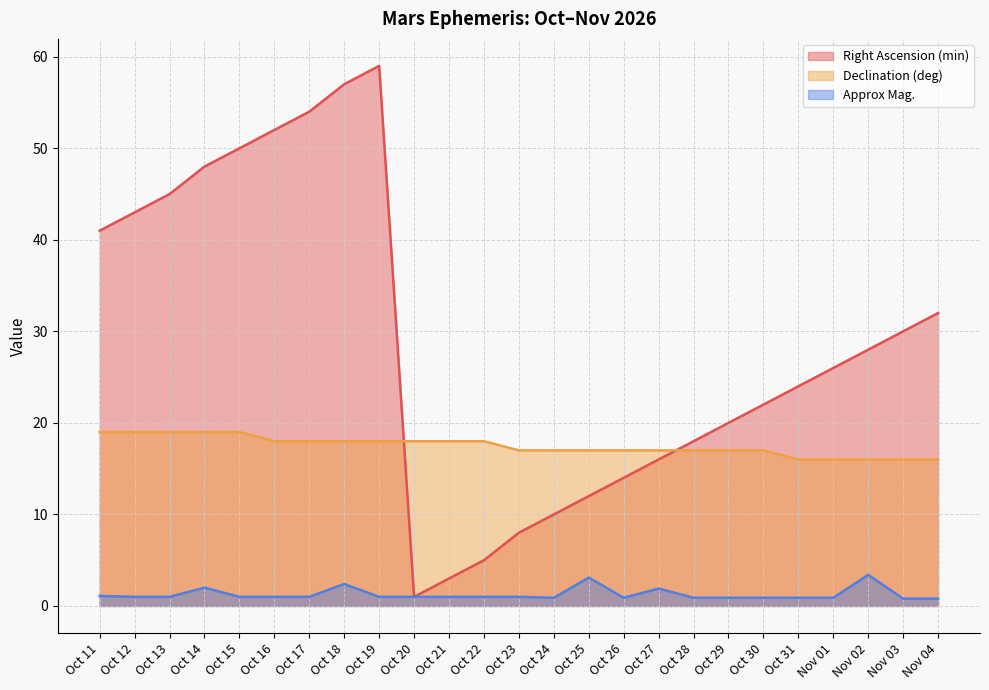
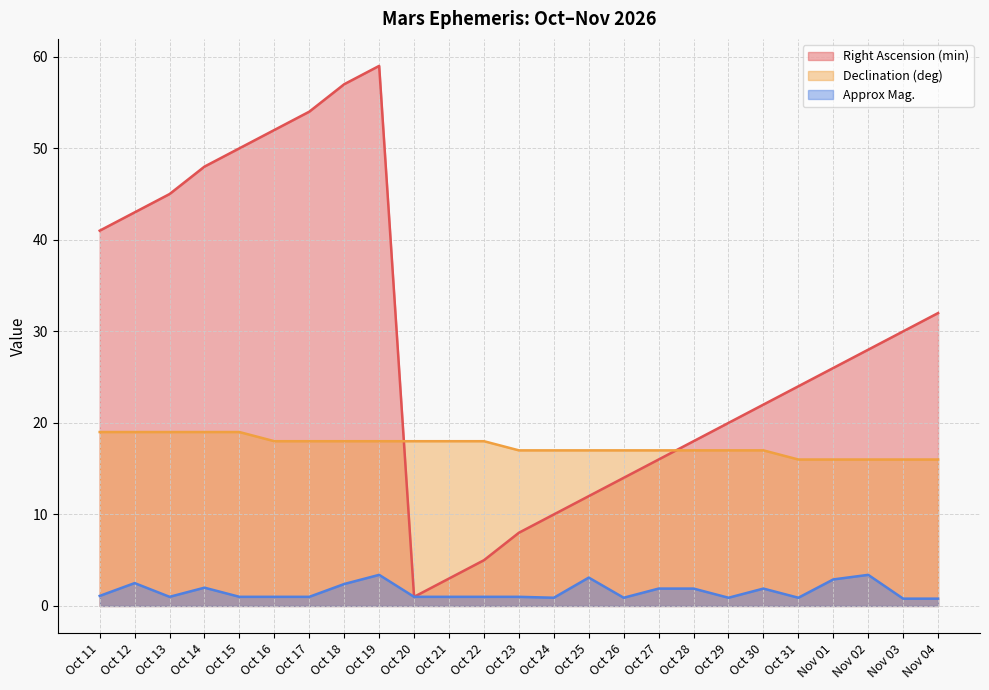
  {
    "Approx Mag.": {
      "Oct 11": 1,
-     "Oct 12": 1,
+     "Oct 12": 3,
      "Oct 13": 1,
      "Oct 14": 2,
      "Oct 15": 1,
      "Oct 16": 1,
      "Oct 17": 1,
      "Oct 18": 2,
-     "Oct 19": 1,
+     "Oct 19": 3,
      "Oct 21": 1,
      "Oct 22": 1,
      "Oct 23": 1,
      "Oct 24": 1,
      "Oct 25": 3,
      "Oct 26": 1,
      "Oct 27": 2,
-     "Oct 28": 1,
+     "Oct 28": 2,
      "Oct 29": 1,
-     "Oct 30": 1,
+     "Oct 30": 2,
      "Oct 31": 1,
-     "Nov 01": 1,
+     "Nov 01": 3,
      "Nov 02": 3,
      "Nov 03": 1,
      "Nov 04": 1
    }
  }
